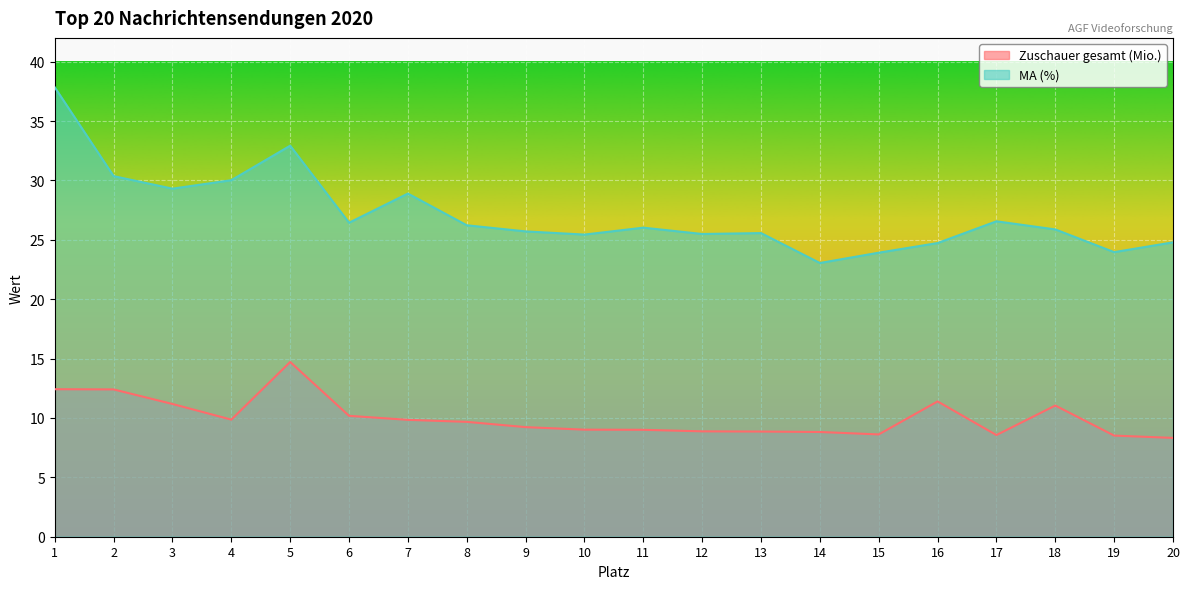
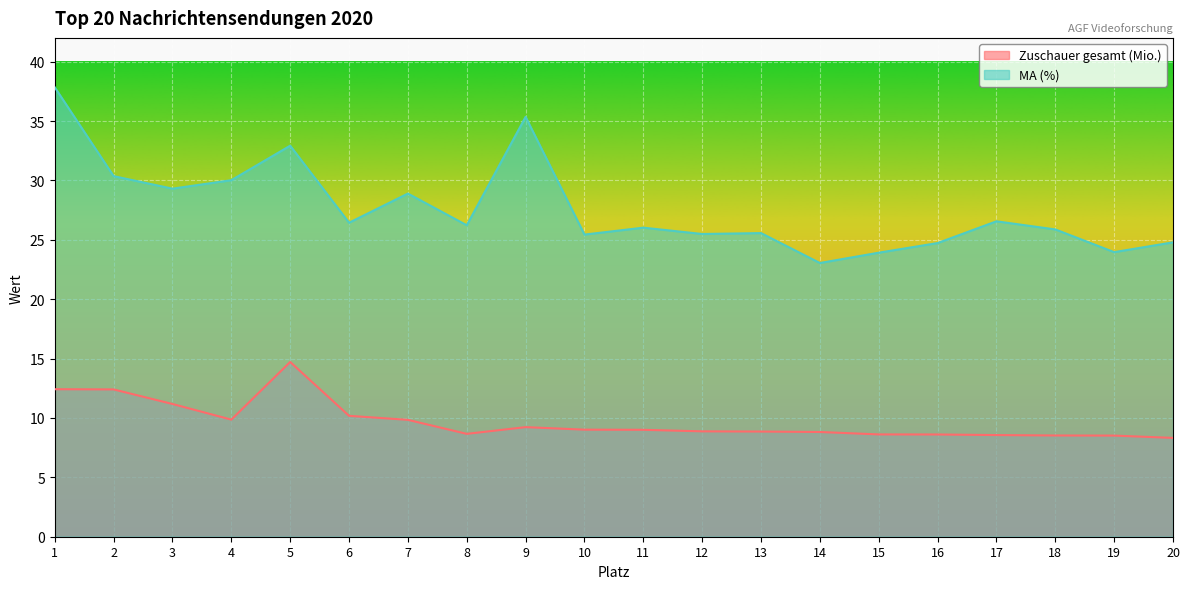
  {
    "Zuschauer gesamt (Mio.)": {
      "1": 12.4,
      "2": 12.4,
      "3": 11.2,
      "4": 9.9,
      "5": 14.7,
      "6": 10.2,
      "7": 9.8,
-     "8": 9.7,
+     "8": 8.7,
      "9": 9.2,
      "10": 9.0,
      "11": 9.0,
      "12": 8.9,
      "13": 8.9,
      "14": 8.8,
      "15": 8.6,
-     "16": 11.4,
+     "16": 8.6,
      "17": 8.6,
-     "18": 11.0,
+     "18": 8.5,
      "19": 8.5,
      "20": 8.3
    },
    "MA (%)": {
      "1": 37.8,
      "2": 30.4,
      "3": 29.3,
      "4": 30.0,
      "5": 32.9,
      "6": 26.4,
      "7": 28.9,
      "8": 26.2,
-     "9": 25.7,
+     "9": 35.4,
      "10": 25.4,
      "11": 26.0,
      "12": 25.5,
      "13": 25.6,
      "14": 23.0,
      "15": 23.9,
      "16": 24.7,
      "17": 26.6,
      "18": 25.9,
      "19": 24.0,
      "20": 24.8
    }
  }
